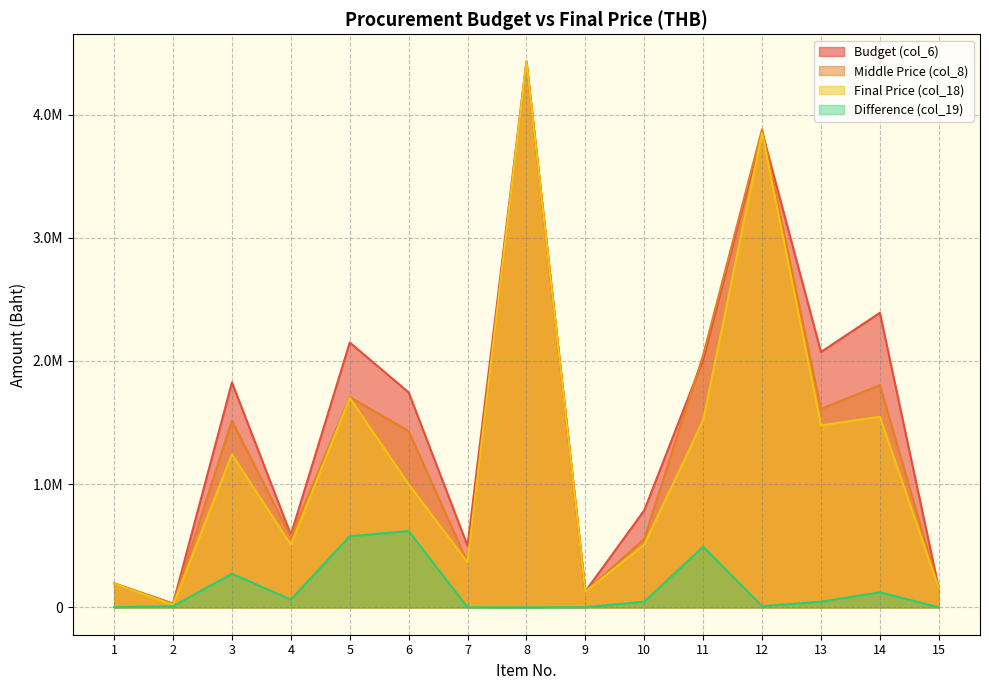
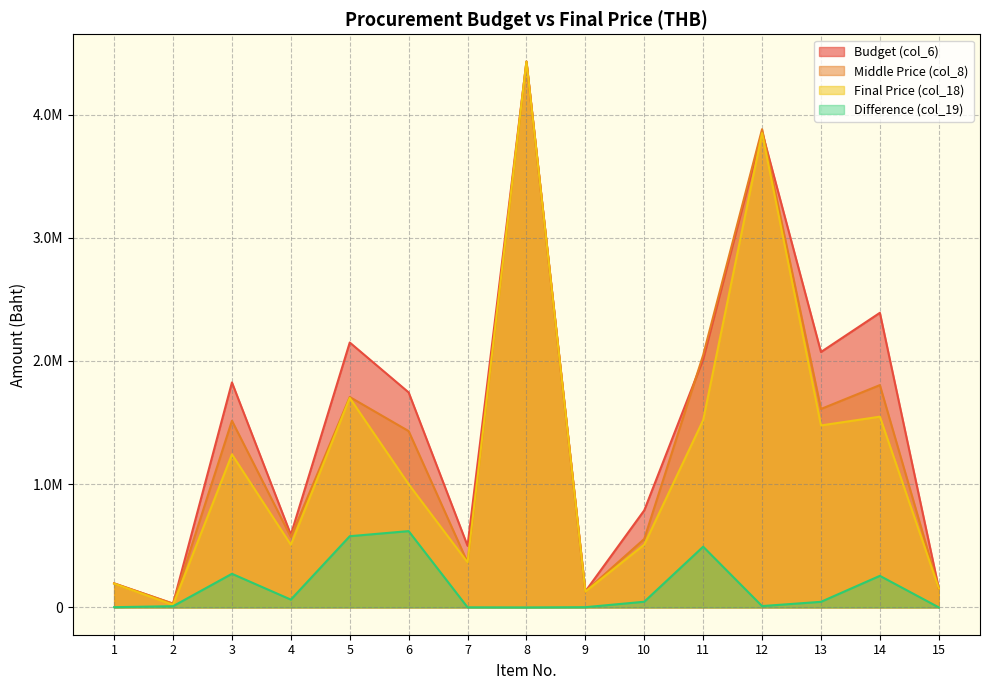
  {
    "Difference (col_19)": {
      "1": 0,
      "3": 270000,
      "4": 60000,
      "5": 580000,
      "6": 620000,
      "7": 0,
      "8": 0,
      "9": 0,
      "10": 50000,
      "11": 490000,
      "12": 10000,
      "13": 50000,
-     "14": 120000,
+     "14": 260000,
      "15": 0
    }
  }
